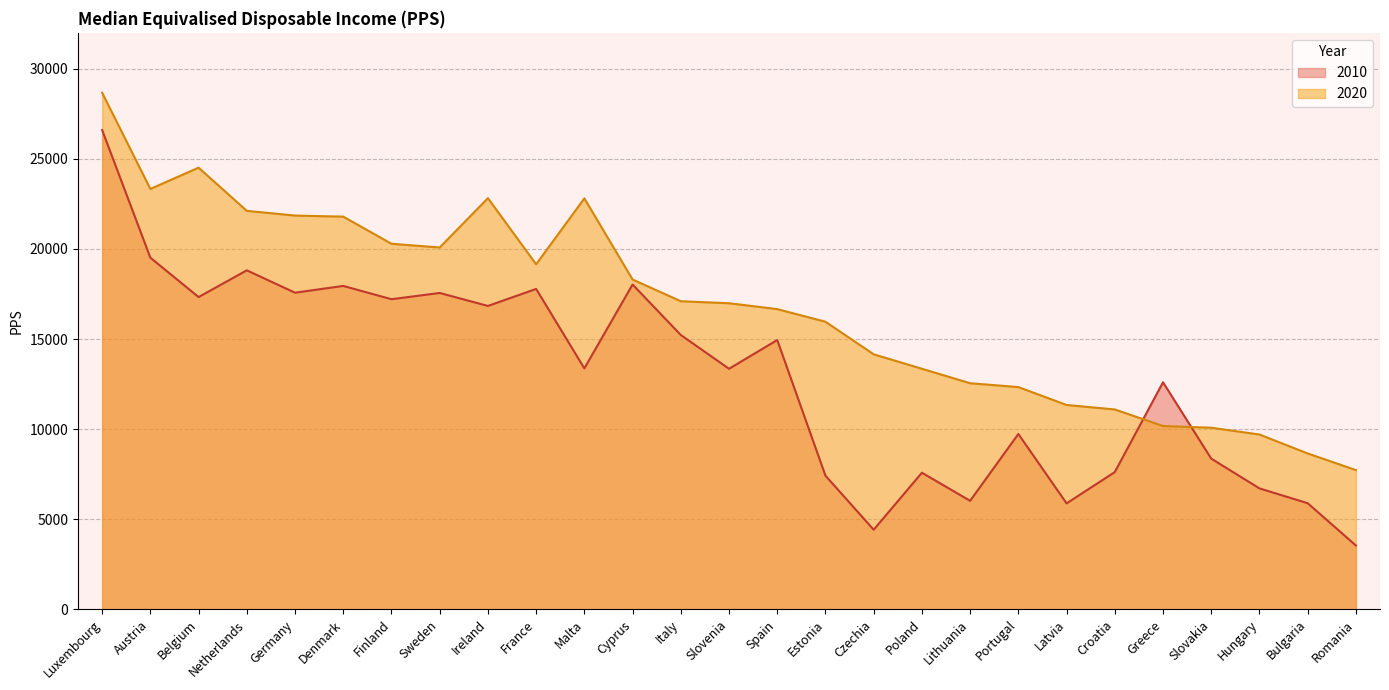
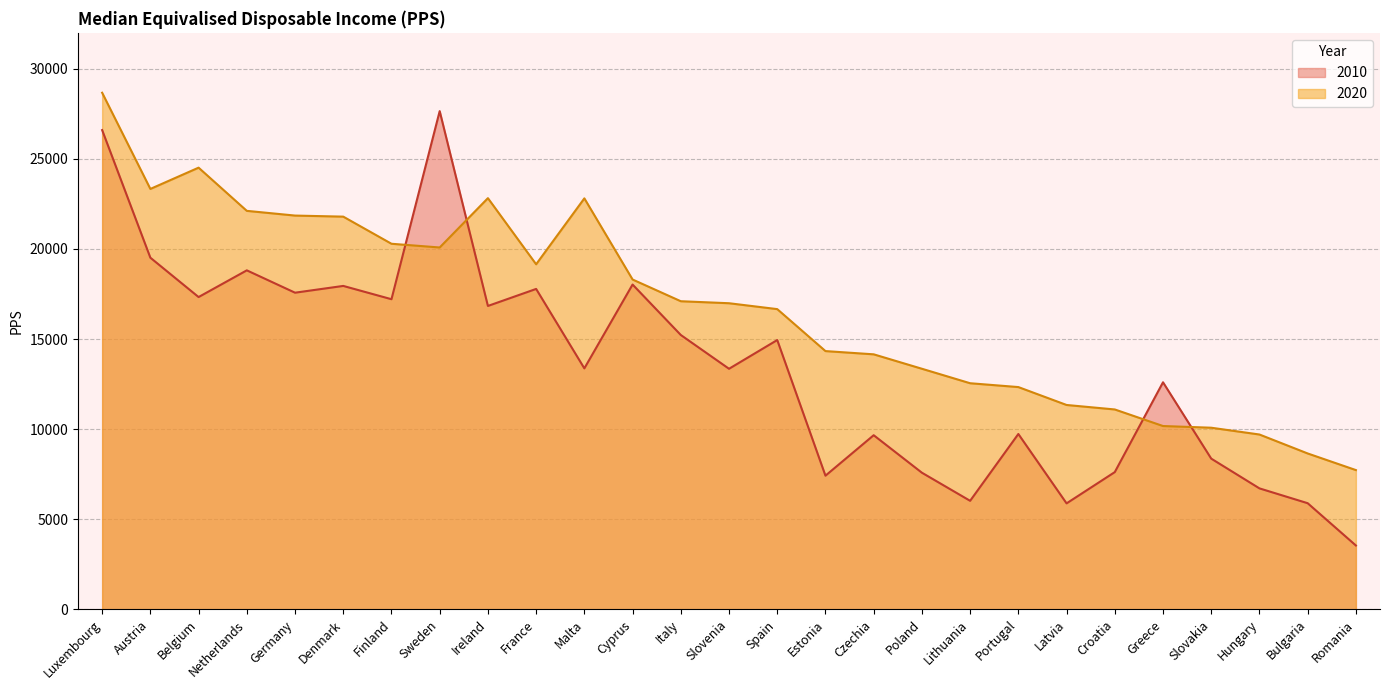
  {
    "2010": {
      "Luxembourg": 26600,
      "Austria": 19500,
      "Belgium": 17300,
      "Netherlands": 18800,
      "Germany": 17600,
      "Denmark": 17900,
      "Finland": 17200,
-     "Sweden": 17600,
+     "Sweden": 27700,
      "Ireland": 16800,
      "France": 17800,
      "Malta": 13400,
      "Cyprus": 18000,
      "Italy": 15200,
      "Slovenia": 13300,
      "Spain": 14900,
      "Estonia": 7400,
-     "Czechia": 4400,
+     "Czechia": 9700,
      "Poland": 7600,
      "Lithuania": 6000,
      "Portugal": 9700,
      "Latvia": 5900,
      "Croatia": 7600,
      "Greece": 12600,
      "Slovakia": 8400,
      "Hungary": 6700,
      "Bulgaria": 5900,
      "Romania": 3500
    },
    "2020": {
      "Luxembourg": 28700,
      "Austria": 23300,
      "Belgium": 24500,
      "Netherlands": 22100,
      "Germany": 21900,
      "Denmark": 21800,
      "Finland": 20300,
      "Sweden": 20100,
      "Ireland": 22800,
      "France": 19200,
      "Malta": 22800,
      "Cyprus": 18300,
      "Italy": 17100,
      "Slovenia": 17000,
      "Spain": 16700,
-     "Estonia": 16000,
+     "Estonia": 14300,
      "Czechia": 14200,
      "Poland": 13400,
      "Lithuania": 12500,
      "Portugal": 12300,
      "Latvia": 11300,
      "Croatia": 11100,
      "Greece": 10200,
      "Slovakia": 10100,
      "Hungary": 9700,
      "Bulgaria": 8600,
      "Romania": 7700
    }
  }
